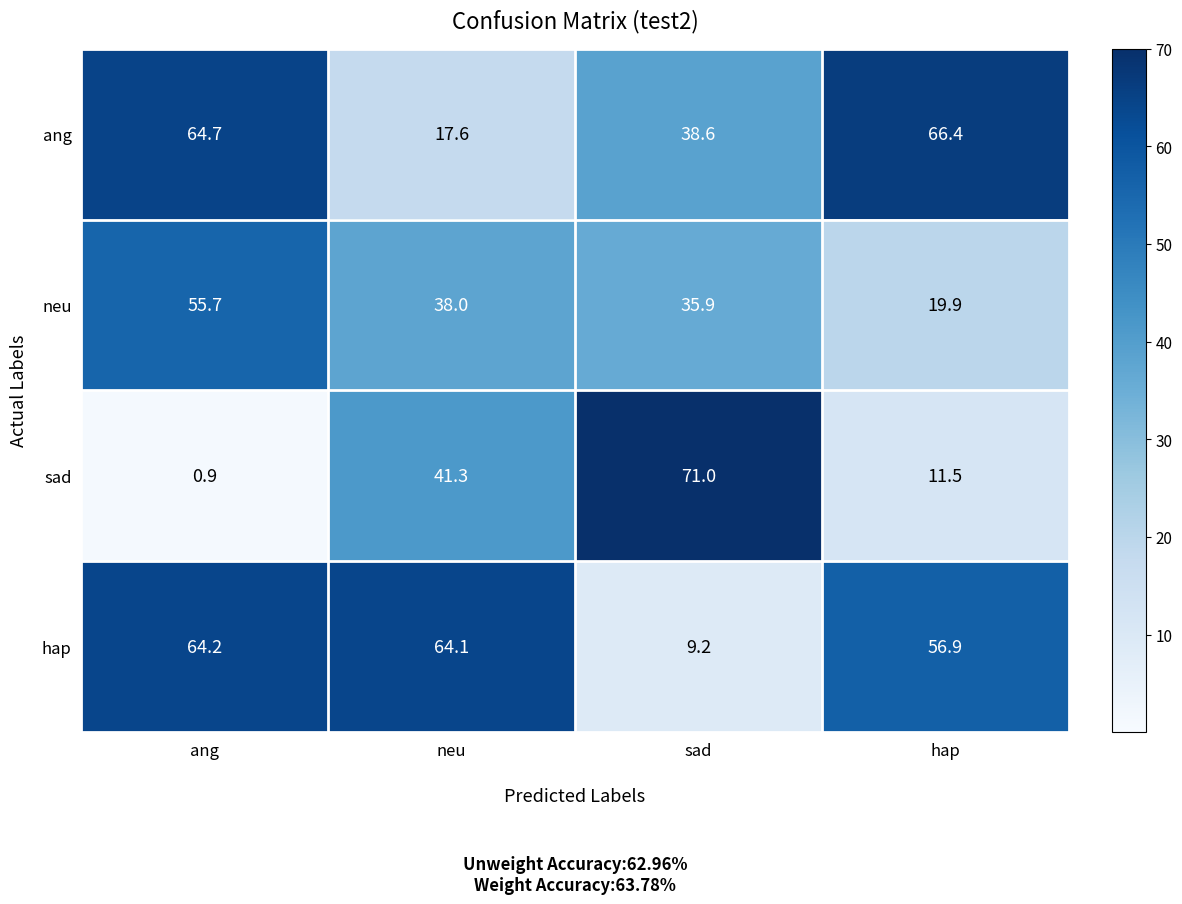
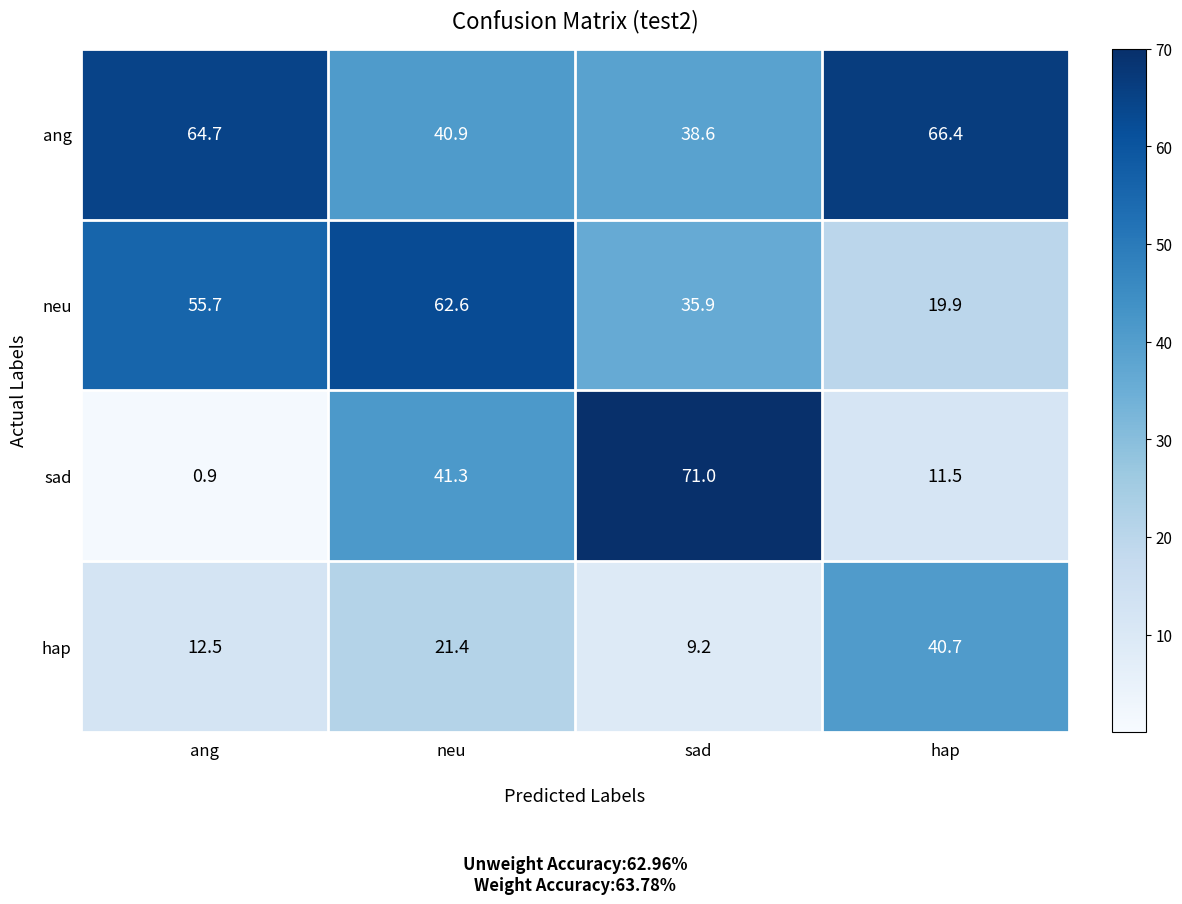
  {
    "ang": {
      "ang": 64.7,
-     "neu": 17.6,
+     "neu": 40.9,
      "sad": 38.6,
      "hap": 66.4
    },
    "neu": {
      "ang": 55.7,
-     "neu": 38.0,
+     "neu": 62.6,
      "sad": 35.9,
      "hap": 19.9
    },
    "sad": {
      "ang": 0.9,
      "neu": 41.3,
      "sad": 71.0,
      "hap": 11.5
    },
    "hap": {
-     "ang": 64.2,
-     "neu": 64.1,
+     "ang": 12.5,
+     "neu": 21.4,
      "sad": 9.2,
-     "hap": 56.9
+     "hap": 40.7
    }
  }
